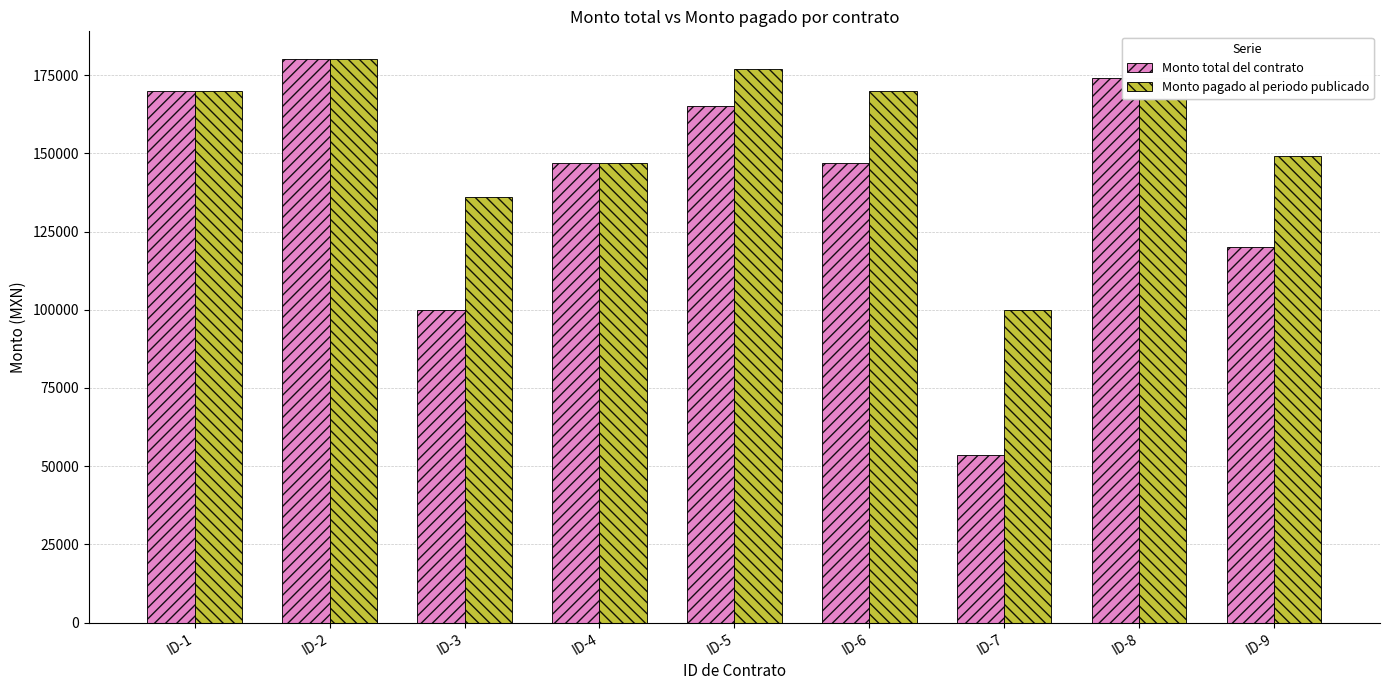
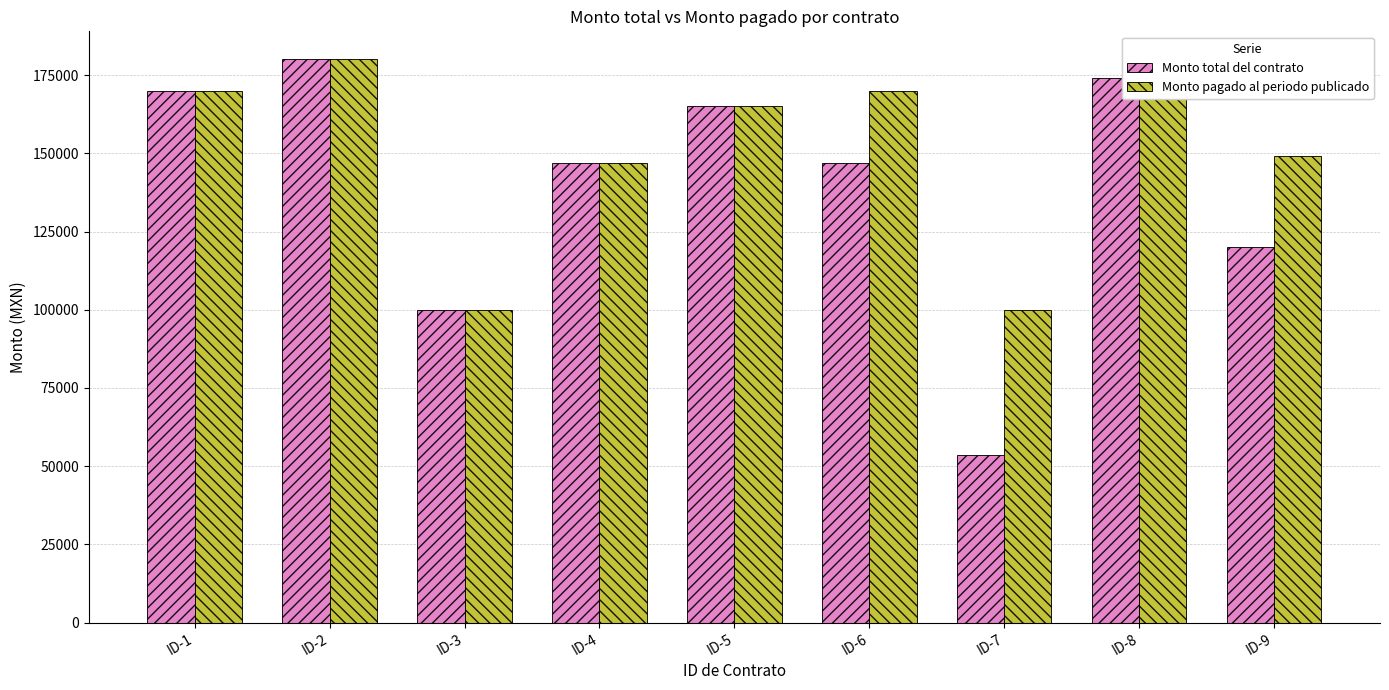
  {
    "Monto total del contrato": {
      "ID-1": 170000,
      "ID-2": 180000,
      "ID-3": 100000,
      "ID-4": 147000,
      "ID-5": 165000,
      "ID-6": 147000,
      "ID-7": 54000,
      "ID-8": 174000,
      "ID-9": 120000
    },
    "Monto pagado al periodo publicado": {
      "ID-1": 170000,
      "ID-2": 180000,
-     "ID-3": 136000,
+     "ID-3": 100000,
      "ID-4": 147000,
-     "ID-5": 177000,
+     "ID-5": 165000,
      "ID-6": 170000,
      "ID-7": 100000,
      "ID-9": 149000
    }
  }
